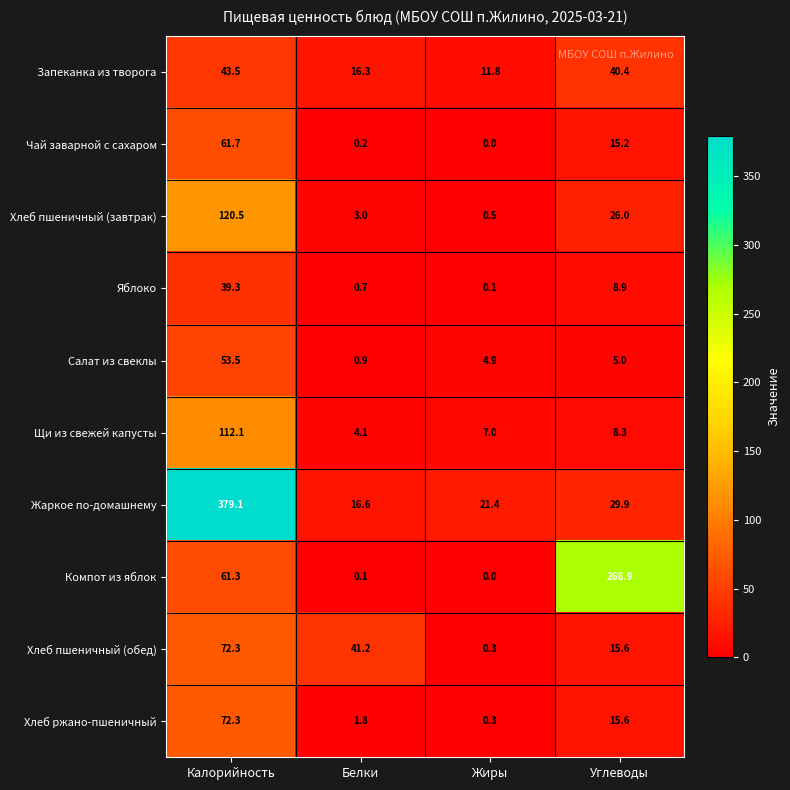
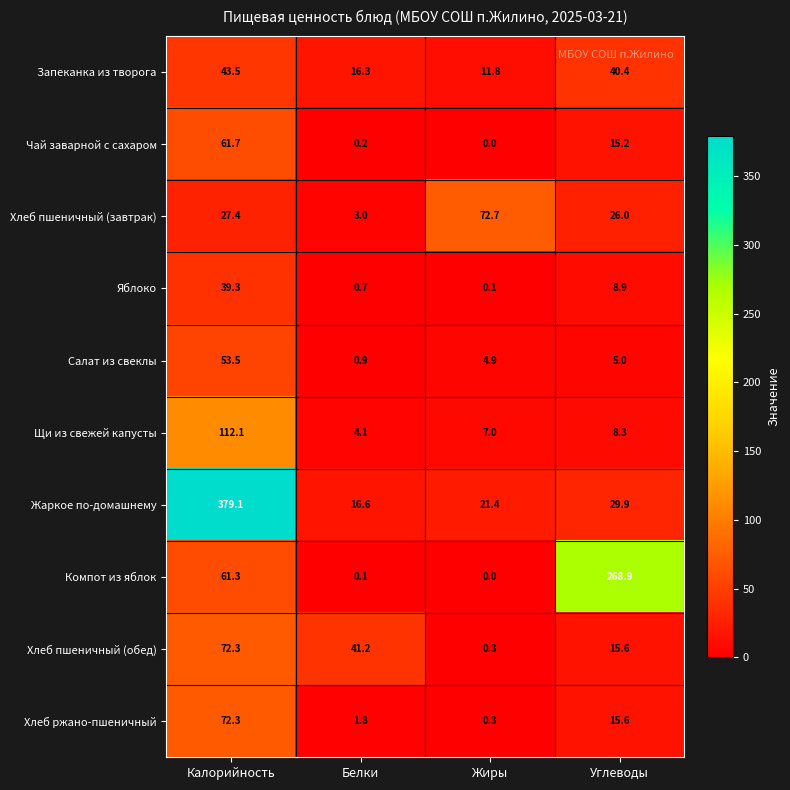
  {
    "Запеканка из творога": {
      "Калорийность": 43.5,
      "Белки": 16.3,
      "Жиры": 11.8
    },
    "Чай заварной с сахаром": {
      "Калорийность": 61.7,
      "Белки": 0.2,
      "Жиры": 0.0,
      "Углеводы": 15.2
    },
    "Хлеб пшеничный (завтрак)": {
-     "Калорийность": 120.5,
+     "Калорийность": 27.4,
      "Белки": 3.0,
-     "Жиры": 0.5,
+     "Жиры": 72.7,
      "Углеводы": 26.0
    },
    "Яблоко": {
      "Калорийность": 39.3,
      "Белки": 0.7,
      "Жиры": 0.1,
      "Углеводы": 8.9
    },
    "Салат из свеклы": {
      "Калорийность": 53.5,
      "Белки": 0.9,
      "Жиры": 4.9,
      "Углеводы": 5.0
    },
    "Щи из свежей капусты": {
      "Калорийность": 112.1,
      "Белки": 4.1,
      "Жиры": 7.0,
      "Углеводы": 8.3
    },
    "Жаркое по-домашнему": {
      "Калорийность": 379.1,
      "Белки": 16.6,
      "Жиры": 21.4,
      "Углеводы": 29.9
    },
    "Компот из яблок": {
      "Калорийность": 61.3,
      "Белки": 0.1,
      "Жиры": 0.0,
      "Углеводы": 268.9
    },
    "Хлеб пшеничный (обед)": {
      "Калорийность": 72.3,
      "Белки": 41.2,
      "Жиры": 0.3,
      "Углеводы": 15.6
    },
    "Хлеб ржано-пшеничный": {
      "Калорийность": 72.3,
      "Белки": 1.8,
      "Жиры": 0.3,
      "Углеводы": 15.6
    }
  }
